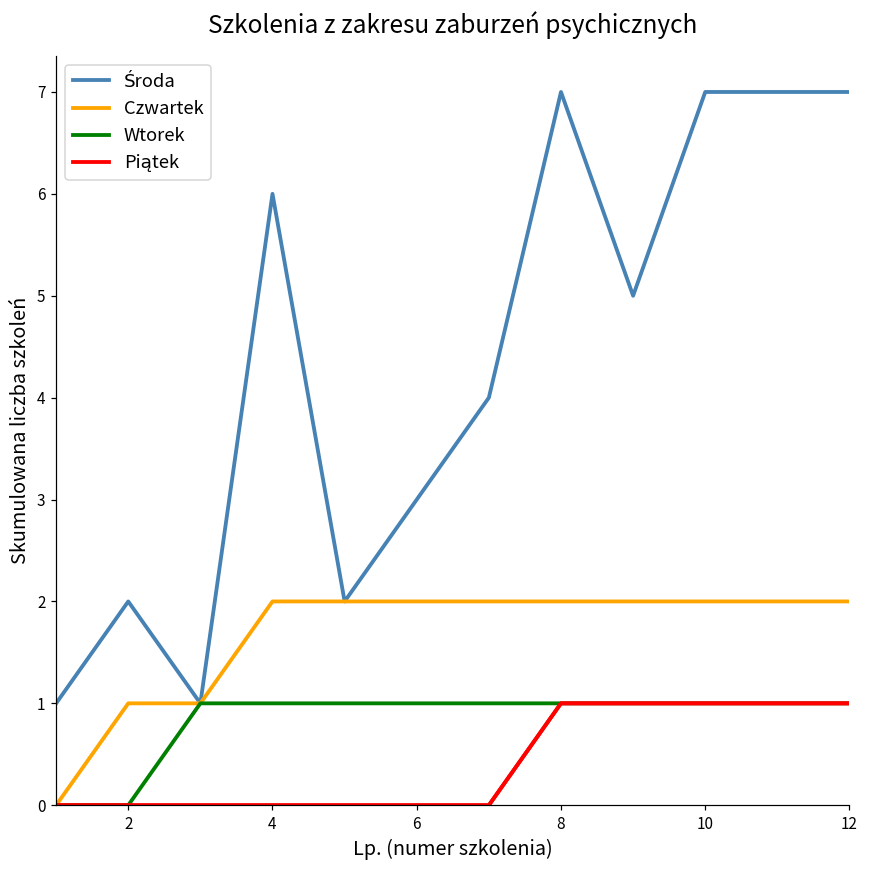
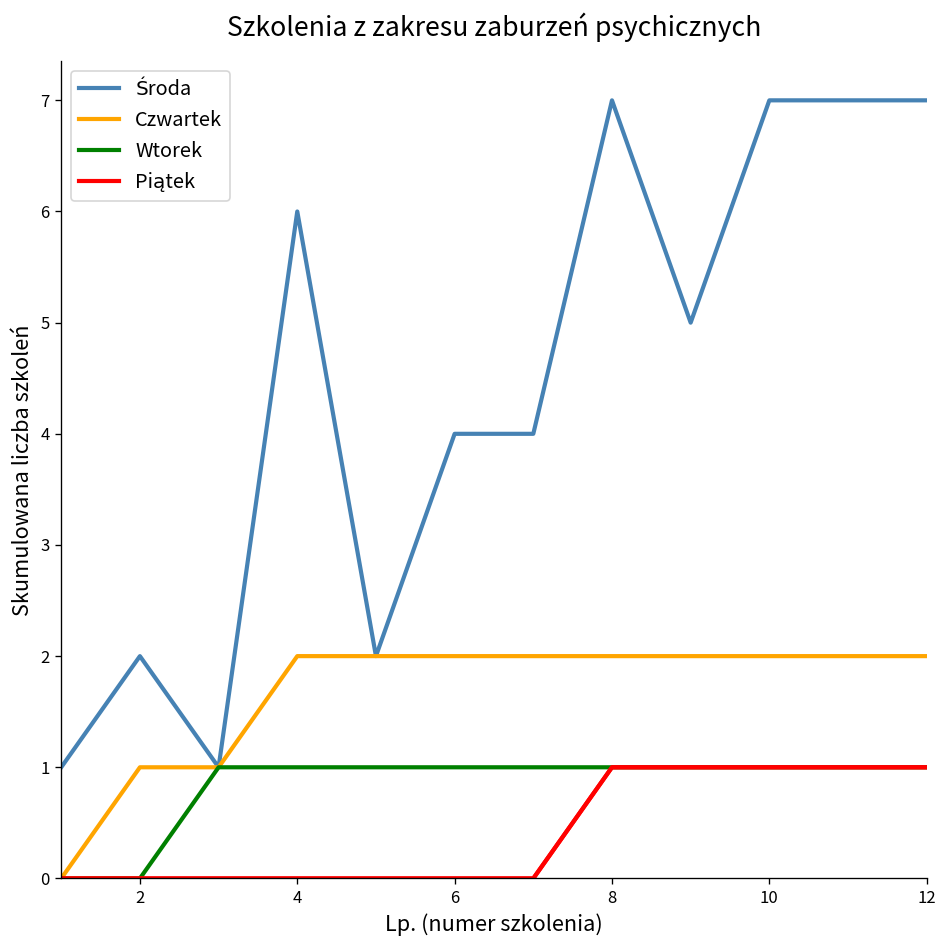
  {
    "Środa": {
      "2": 2,
      "4": 6,
-     "6": 3,
+     "6": 4,
      "8": 7,
      "10": 7,
      "12": 7
    },
    "Czwartek": {
      "2": 1,
      "4": 2,
      "6": 2,
      "8": 2,
      "10": 2,
      "12": 2
    },
    "Wtorek": {
      "4": 1,
      "6": 1
    },
    "Piątek": {
      "4": 0,
      "6": 0
    }
  }
